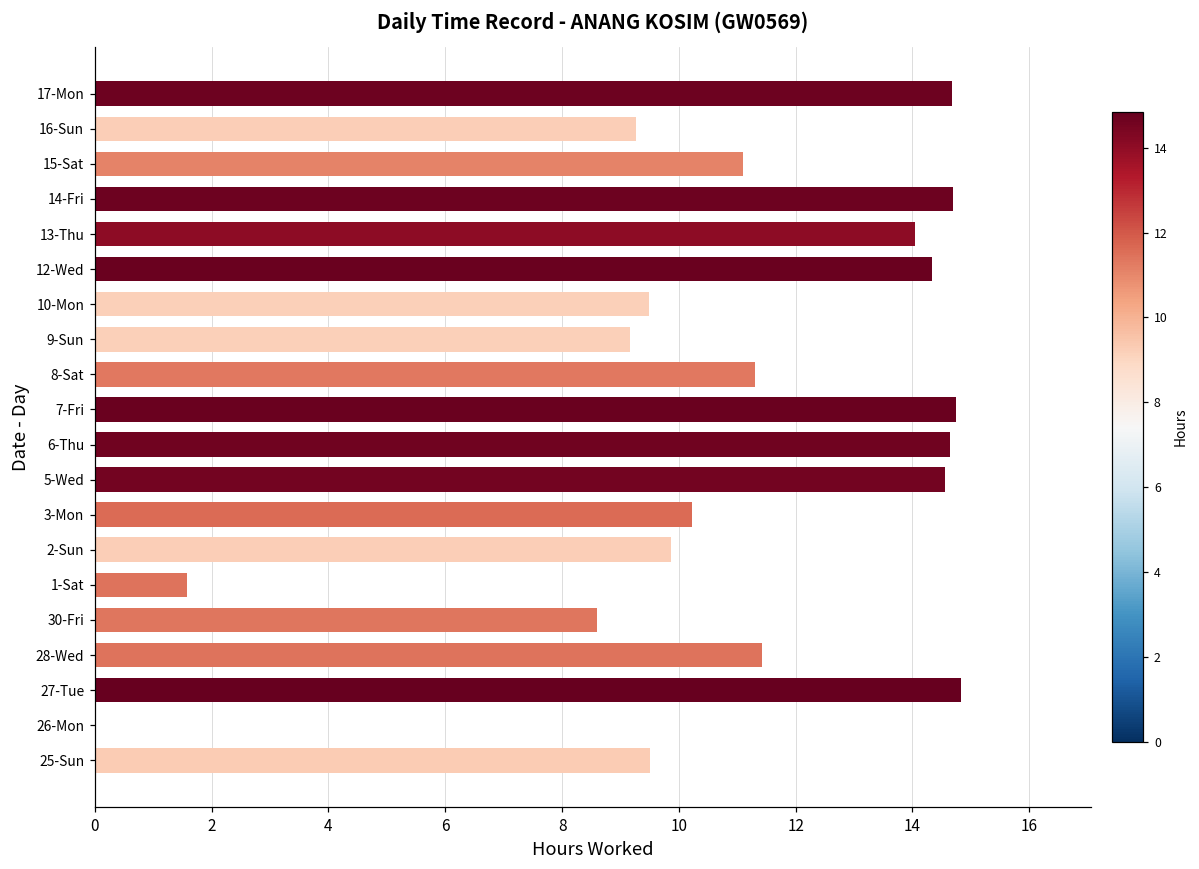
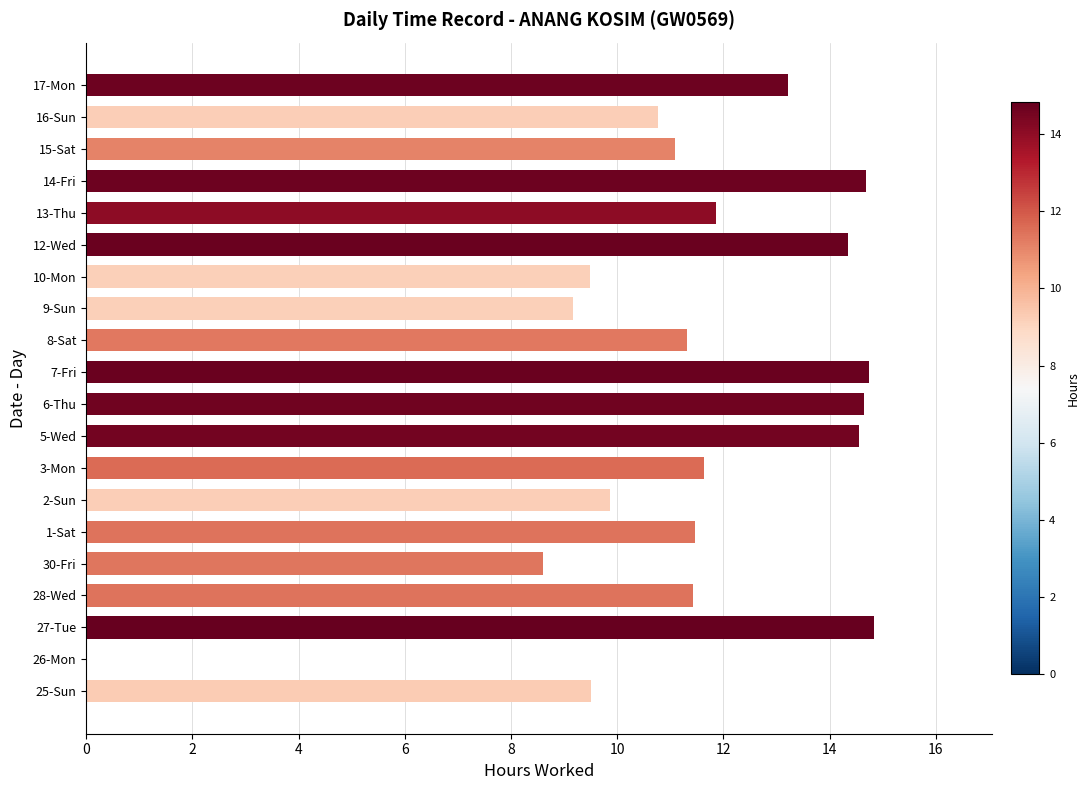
  {
-   "17-Mon": 14.7,
-   "16-Sun": 9.3,
+   "17-Mon": 13.2,
+   "16-Sun": 10.8,
    "15-Sat": 11.1,
    "14-Fri": 14.7,
-   "13-Thu": 14.1,
+   "13-Thu": 11.9,
    "12-Wed": 14.3,
    "10-Mon": 9.5,
    "9-Sun": 9.2,
    "8-Sat": 11.3,
    "7-Fri": 14.7,
    "6-Thu": 14.6,
    "5-Wed": 14.6,
-   "3-Mon": 10.2,
+   "3-Mon": 11.6,
    "2-Sun": 9.9,
-   "1-Sat": 1.6,
+   "1-Sat": 11.5,
    "30-Fri": 8.6,
    "28-Wed": 11.4,
    "27-Tue": 14.8,
    "26-Mon": 0.0,
    "25-Sun": 9.5
  }
